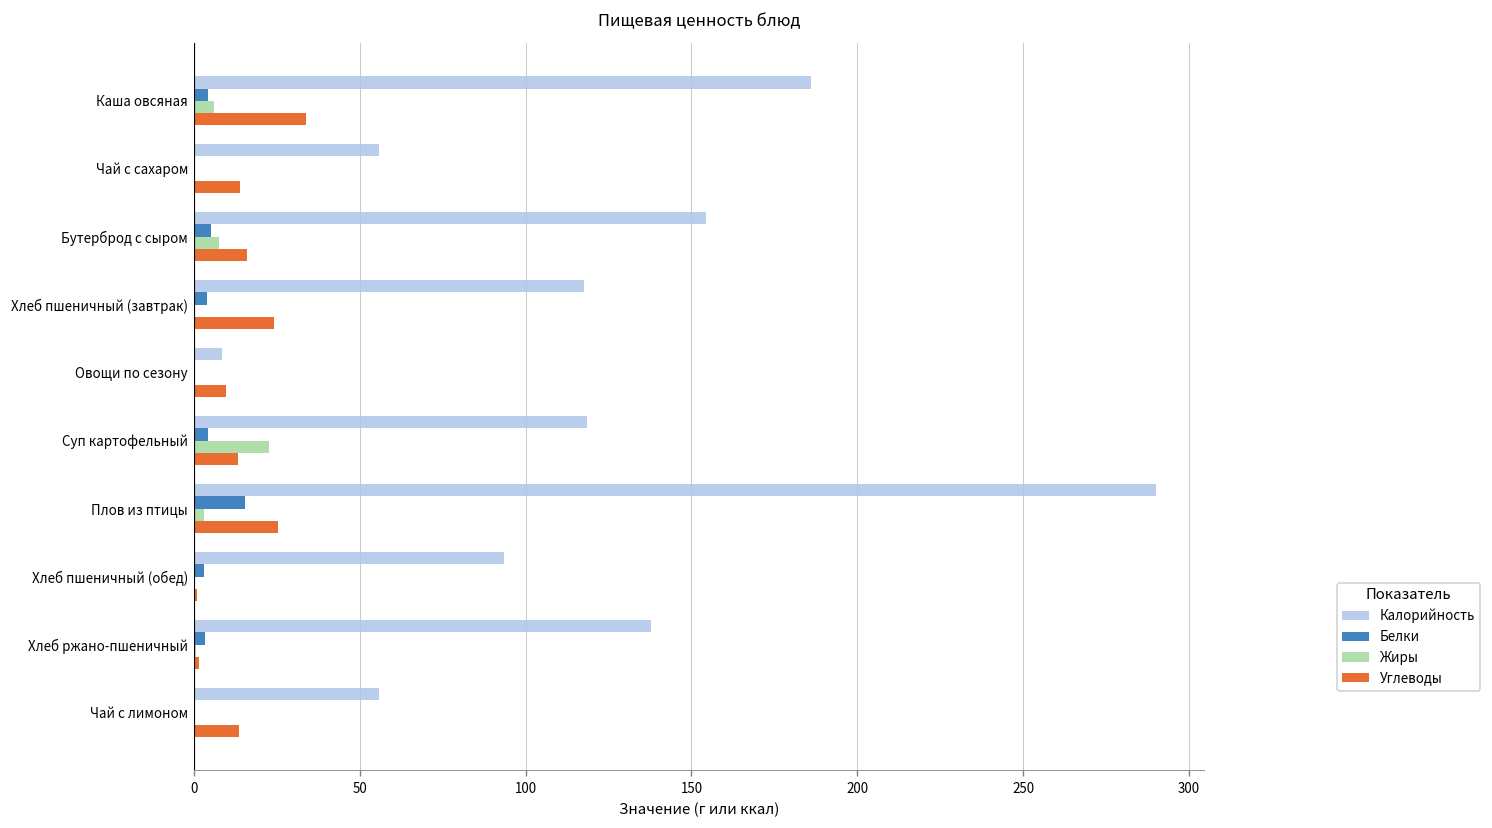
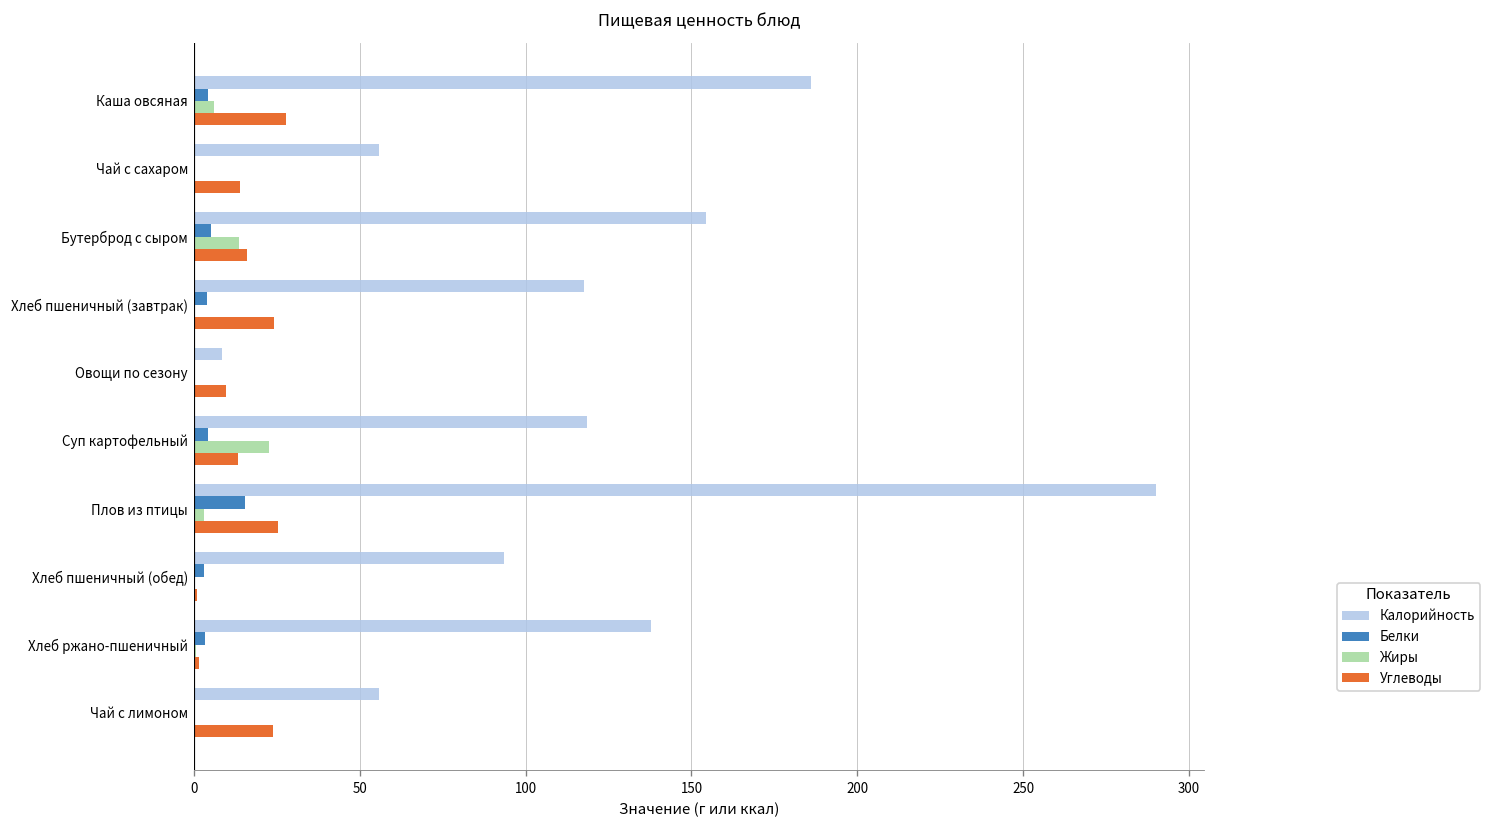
  {
    "Калорийность": {
      "Каша овсяная": 186,
      "Чай с сахаром": 56,
      "Бутерброд с сыром": 154,
      "Хлеб пшеничный (завтрак)": 118,
      "Овощи по сезону": 8,
      "Суп картофельный": 119,
      "Плов из птицы": 290,
      "Хлеб пшеничный (обед)": 94,
      "Хлеб ржано-пшеничный": 138,
      "Чай с лимоном": 56
    },
    "Белки": {
      "Каша овсяная": 4,
      "Бутерброд с сыром": 5,
      "Хлеб пшеничный (завтрак)": 4,
      "Суп картофельный": 4,
      "Плов из птицы": 15,
      "Хлеб пшеничный (обед)": 3,
      "Хлеб ржано-пшеничный": 3
    },
    "Жиры": {
      "Каша овсяная": 6,
-     "Бутерброд с сыром": 8,
+     "Бутерброд с сыром": 14,
      "Суп картофельный": 23,
      "Плов из птицы": 3
    },
    "Углеводы": {
-     "Каша овсяная": 34,
+     "Каша овсяная": 28,
      "Чай с сахаром": 14,
      "Бутерброд с сыром": 16,
      "Хлеб пшеничный (завтрак)": 24,
      "Овощи по сезону": 10,
      "Суп картофельный": 13,
      "Плов из птицы": 26,
      "Хлеб ржано-пшеничный": 1,
-     "Чай с лимоном": 14
+     "Чай с лимоном": 24
    }
  }
